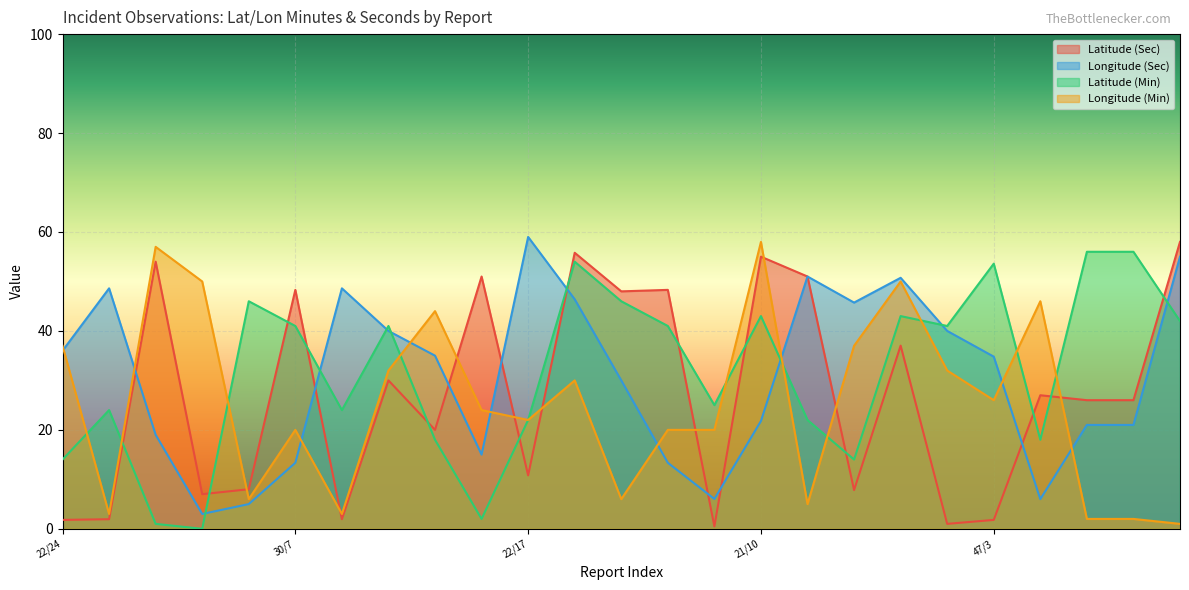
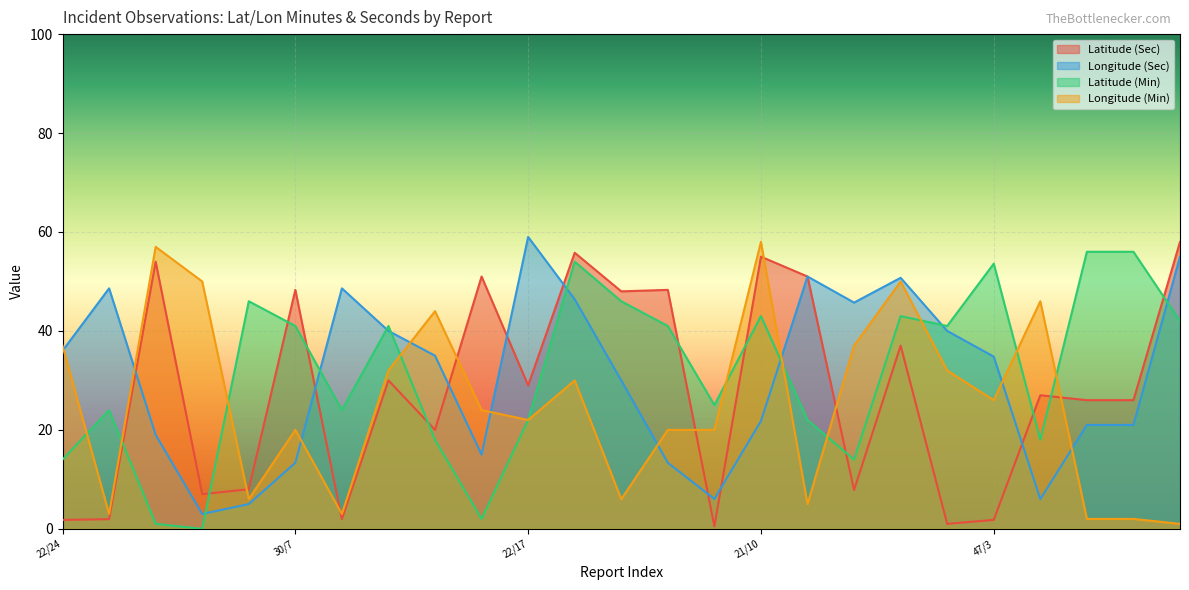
  {
    "Latitude (Sec)": {
-     "22/17": 11,
+     "22/17": 29,
      "47/3": 2
    },
    "Longitude (Sec)": {
      "22/17": 59,
      "47/3": 35
    },
    "Latitude (Min)": {
      "47/3": 54
    },
    "Longitude (Min)": {
      "47/3": 26
    }
  }
